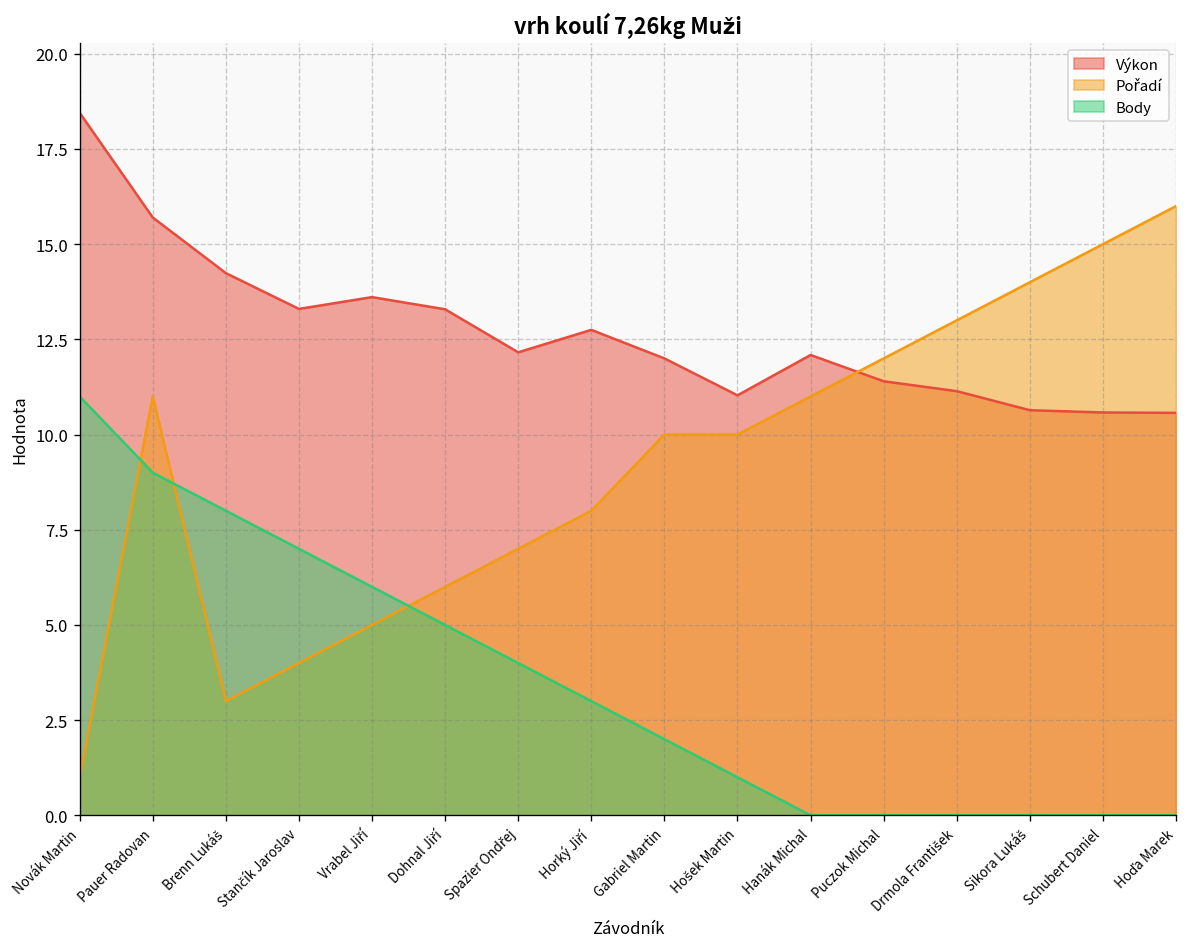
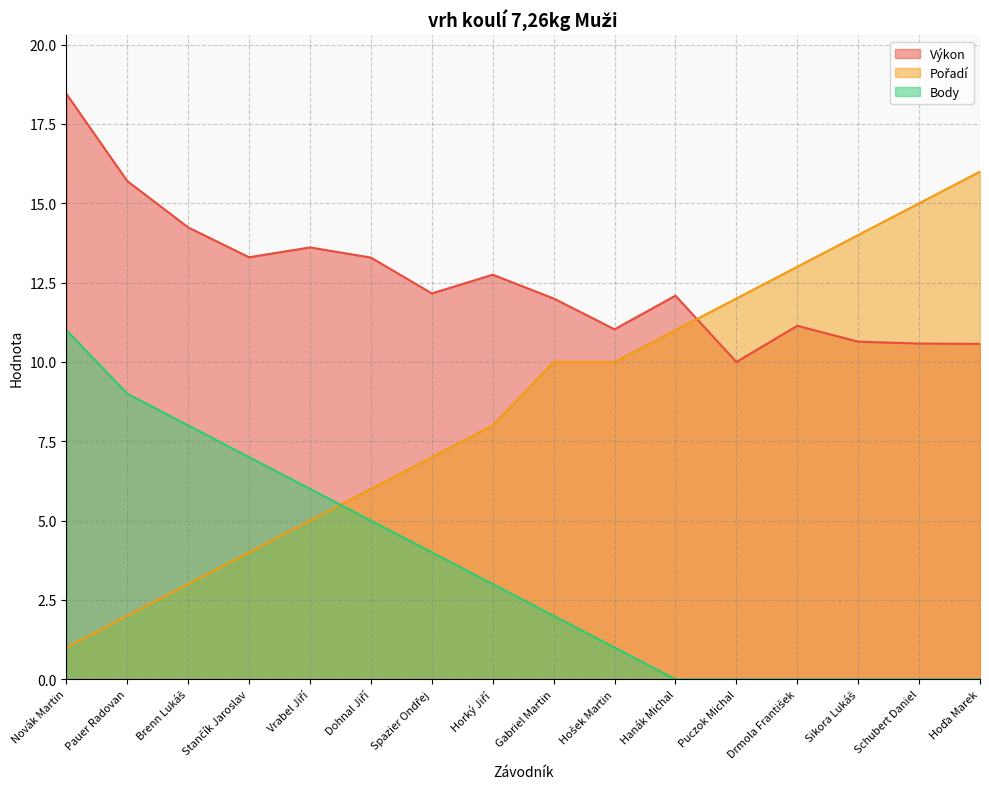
  {
    "Výkon": {
      "Novák Martin": 18.5,
      "Pauer Radovan": 15.7,
      "Brenn Lukáš": 14.2,
      "Stančík Jaroslav": 13.3,
      "Vrabel Jiří": 13.6,
      "Dohnal Jiří": 13.3,
      "Spazier Ondřej": 12.2,
      "Horký Jiří": 12.8,
      "Gabriel Martin": 12.0,
      "Hošek Martin": 11.0,
      "Hanák Michal": 12.1,
-     "Puczok Michal": 11.4,
+     "Puczok Michal": 10.0,
      "Drmola František": 11.1,
      "Sikora Lukáš": 10.6,
      "Schubert Daniel": 10.6,
      "Hoďa Marek": 10.6
    },
    "Pořadí": {
      "Novák Martin": 1,
-     "Pauer Radovan": 11,
+     "Pauer Radovan": 2,
      "Brenn Lukáš": 3,
      "Stančík Jaroslav": 4,
      "Vrabel Jiří": 5,
      "Dohnal Jiří": 6,
      "Spazier Ondřej": 7,
      "Horký Jiří": 8,
      "Gabriel Martin": 10,
      "Hošek Martin": 10,
      "Hanák Michal": 11,
      "Puczok Michal": 12,
      "Drmola František": 13,
      "Sikora Lukáš": 14,
      "Schubert Daniel": 15,
      "Hoďa Marek": 16
    },
    "Body": {
      "Novák Martin": 11.0,
      "Pauer Radovan": 9.0,
      "Brenn Lukáš": 8.0,
      "Stančík Jaroslav": 7.0,
      "Vrabel Jiří": 6.0,
      "Dohnal Jiří": 5.0,
      "Spazier Ondřej": 4.0,
      "Horký Jiří": 3.0,
      "Gabriel Martin": 2.0,
      "Hošek Martin": 1.0,
      "Hanák Michal": 0.0,
      "Puczok Michal": 0.0,
      "Drmola František": 0.0,
      "Sikora Lukáš": 0.0,
      "Schubert Daniel": 0.0,
      "Hoďa Marek": 0.0
    }
  }
